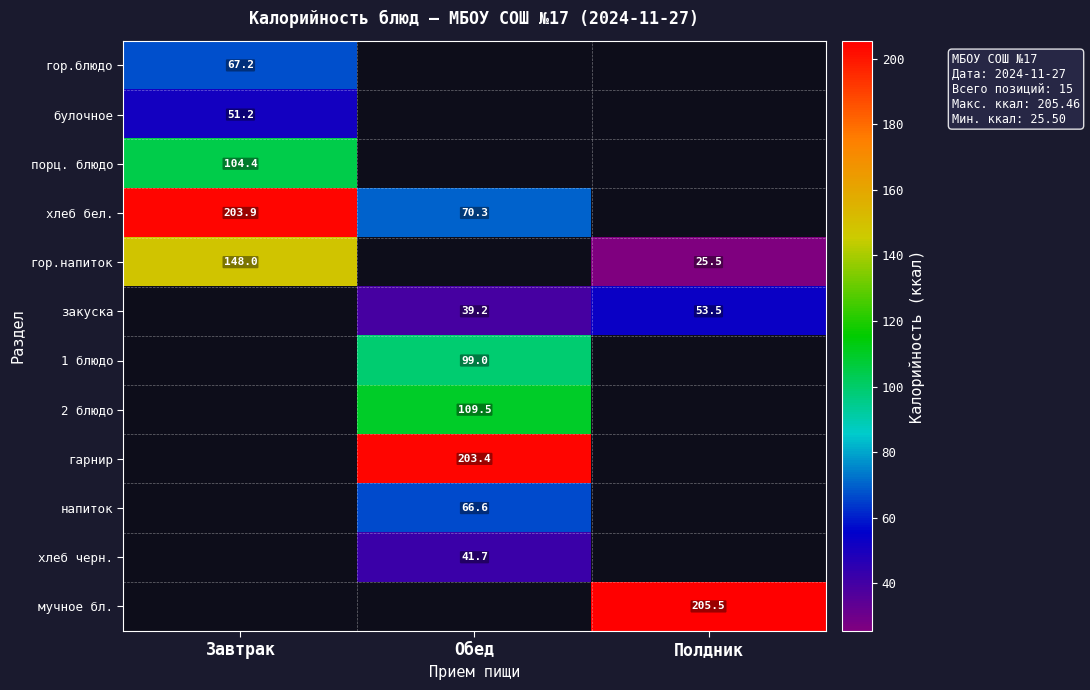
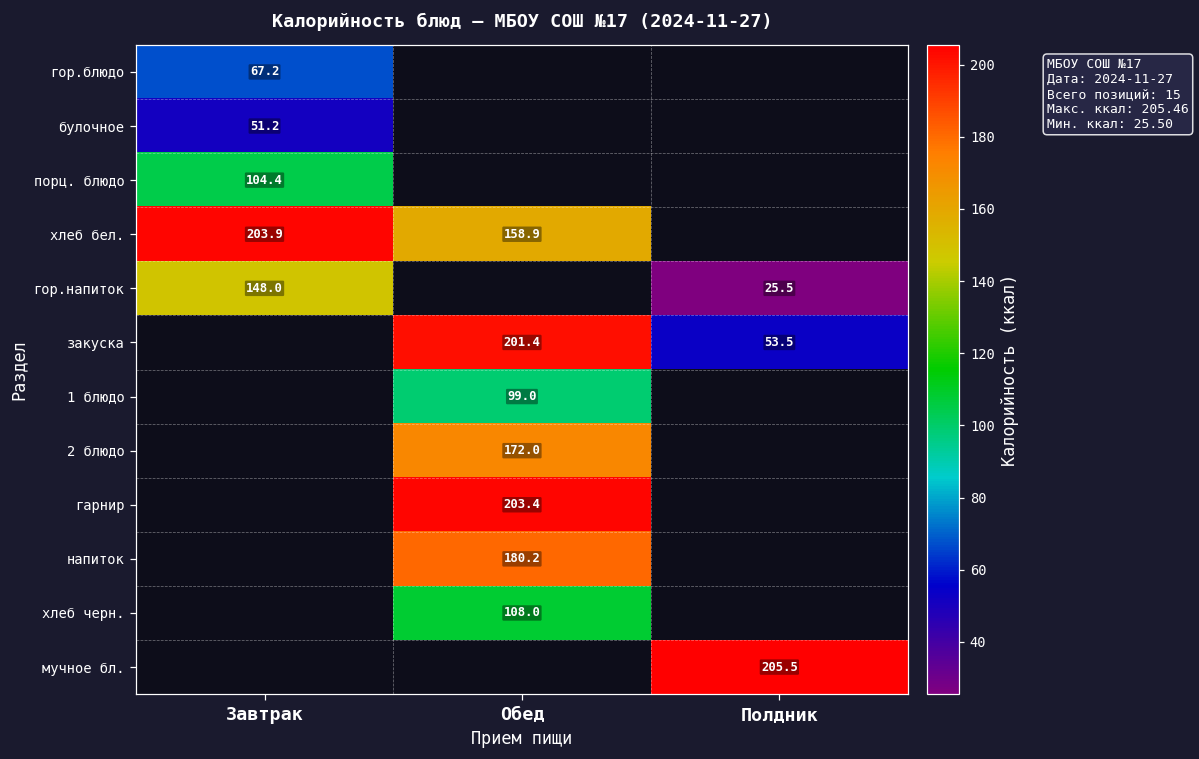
  {
    "хлеб бел.": {
-     "Обед": 70.3
+     "Обед": 158.9
    },
    "закуска": {
-     "Обед": 39.2
+     "Обед": 201.4
    },
    "2 блюдо": {
-     "Обед": 109.5
+     "Обед": 172.0
    },
    "напиток": {
-     "Обед": 66.6
+     "Обед": 180.2
    },
    "хлеб черн.": {
-     "Обед": 41.7
+     "Обед": 108.0
    }
  }
